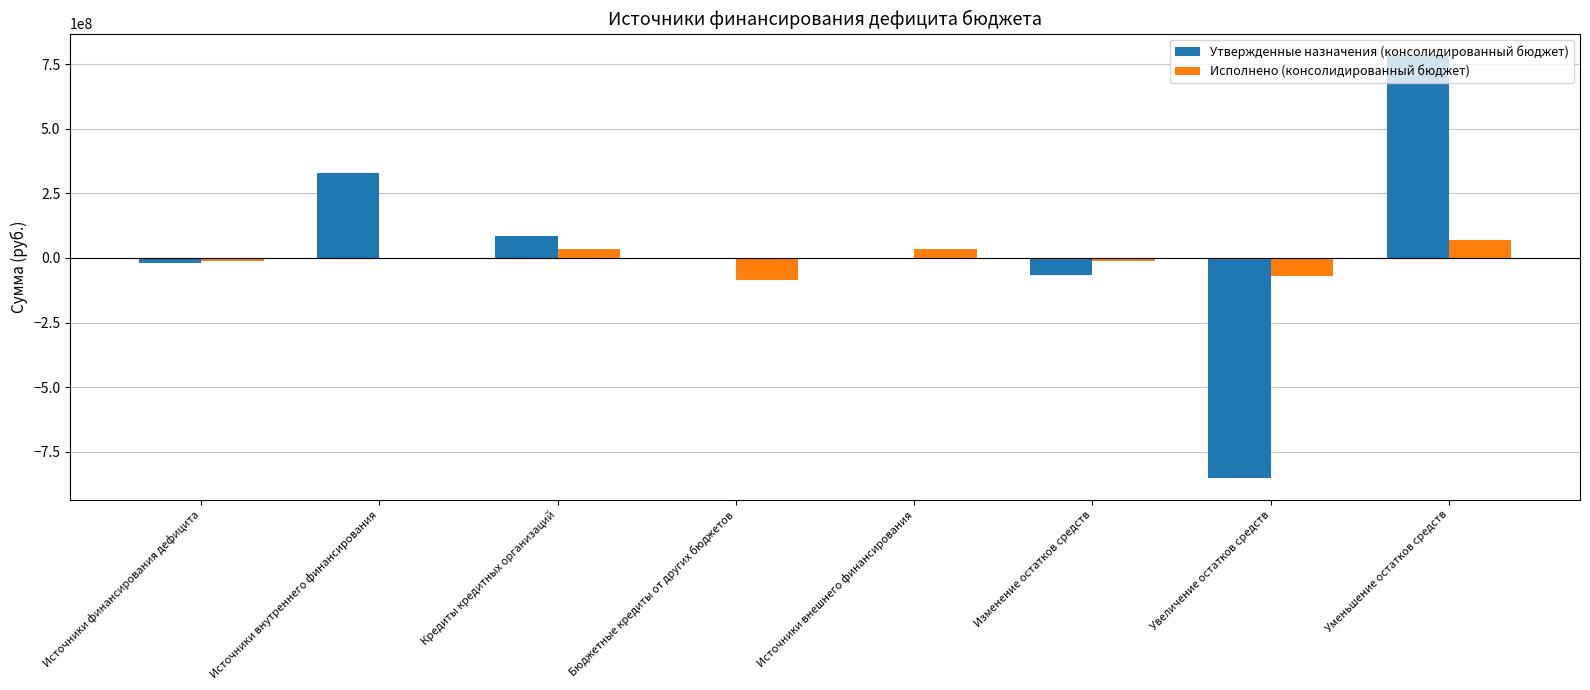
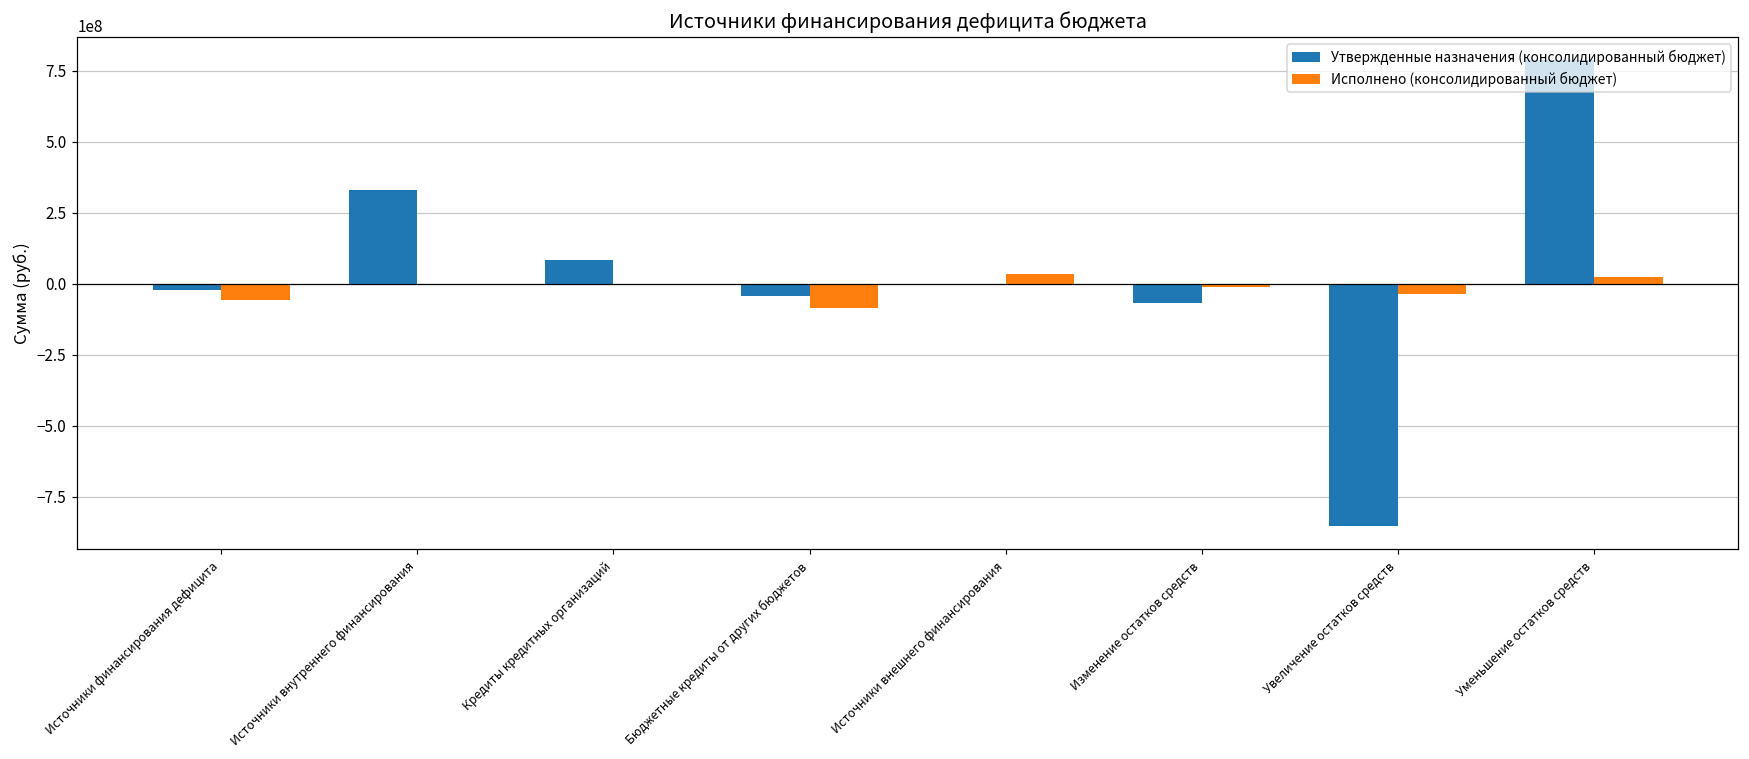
  {
    "Утвержденные назначения (консолидированный бюджет)": {
      "Источники финансирования дефицита": -20000000,
      "Источники внутреннего финансирования": 330000000,
      "Кредиты кредитных организаций": 80000000,
-     "Бюджетные кредиты от других бюджетов": 0,
+     "Бюджетные кредиты от других бюджетов": -40000000,
      "Источники внешнего финансирования": 0,
      "Изменение остатков средств": -70000000,
      "Увеличение остатков средств": -850000000
    },
    "Исполнено (консолидированный бюджет)": {
-     "Источники финансирования дефицита": -10000000,
-     "Кредиты кредитных организаций": 30000000,
+     "Источники финансирования дефицита": -60000000,
+     "Кредиты кредитных организаций": 0,
      "Бюджетные кредиты от других бюджетов": -90000000,
      "Источники внешнего финансирования": 30000000,
      "Изменение остатков средств": -10000000,
-     "Увеличение остатков средств": -70000000,
-     "Уменьшение остатков средств": 70000000
+     "Увеличение остатков средств": -40000000,
+     "Уменьшение остатков средств": 20000000
    }
  }
